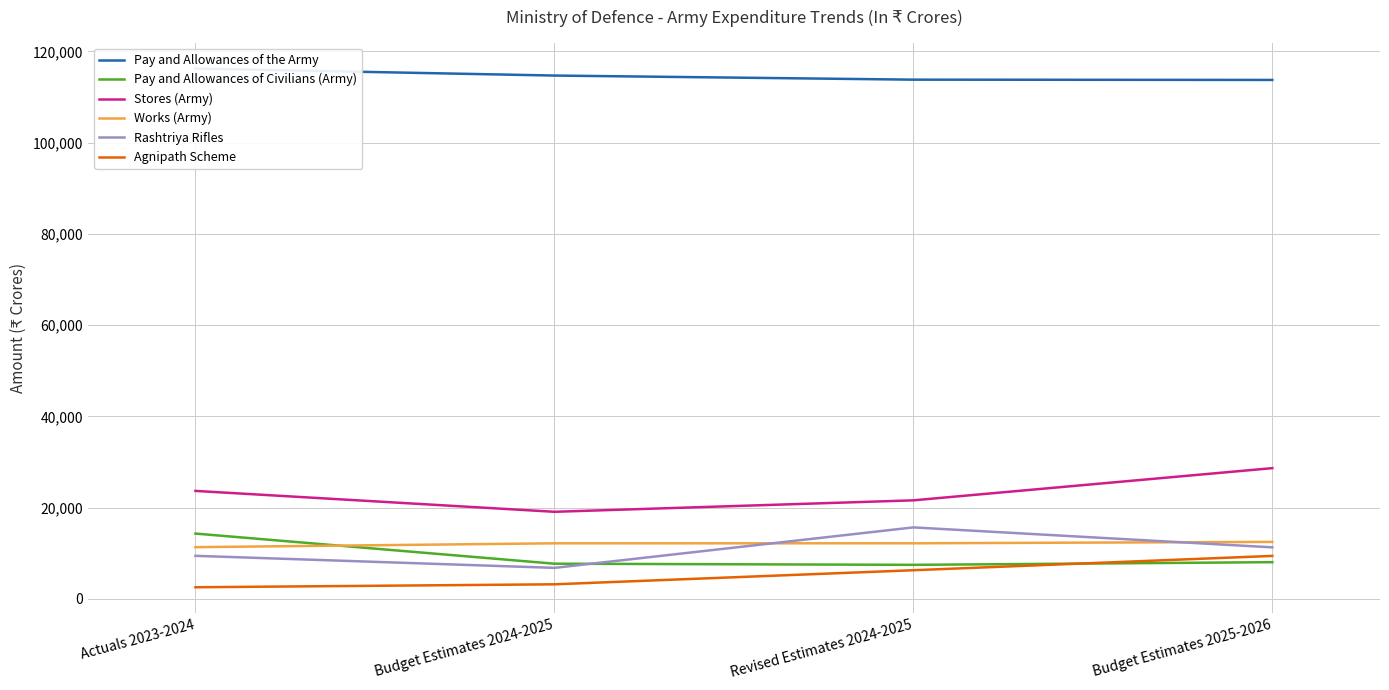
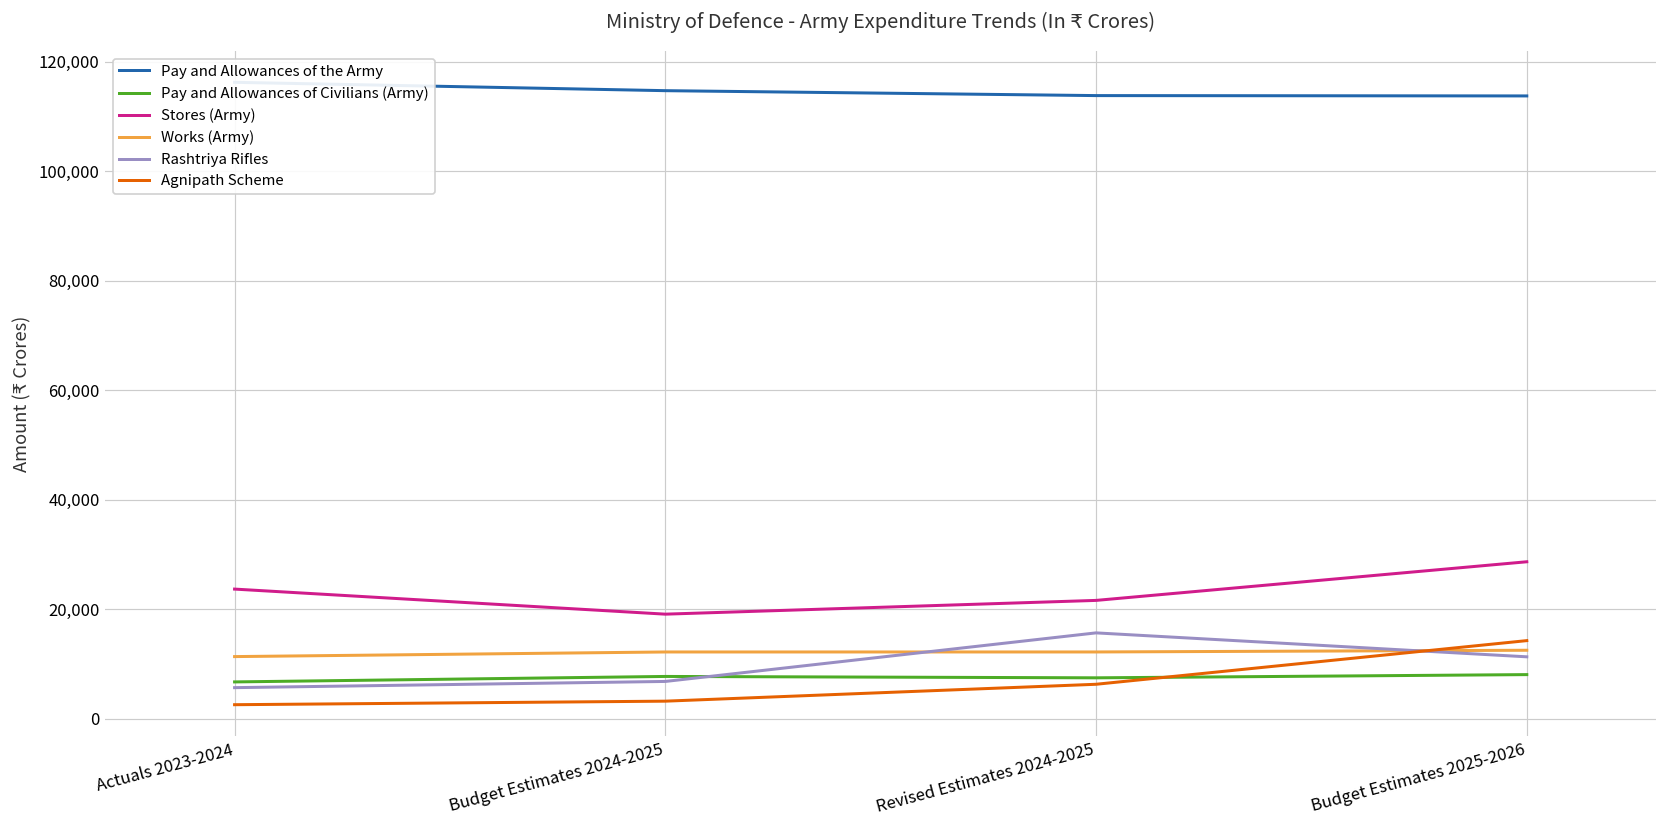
  {
    "Pay and Allowances of the Army": {
      "Budget Estimates 2024-2025": "115,000",
      "Revised Estimates 2024-2025": "114,000",
      "Budget Estimates 2025-2026": "114,000"
    },
    "Pay and Allowances of Civilians (Army)": {
-     "Actuals 2023-2024": "14,000",
+     "Actuals 2023-2024": "7,000",
      "Budget Estimates 2024-2025": "8,000",
      "Revised Estimates 2024-2025": "7,000",
      "Budget Estimates 2025-2026": "8,000"
    },
    "Stores (Army)": {
      "Actuals 2023-2024": "24,000",
      "Budget Estimates 2024-2025": "19,000",
      "Revised Estimates 2024-2025": "22,000",
      "Budget Estimates 2025-2026": "29,000"
    },
    "Works (Army)": {
      "Actuals 2023-2024": "11,000",
      "Budget Estimates 2024-2025": "12,000",
      "Revised Estimates 2024-2025": "12,000",
      "Budget Estimates 2025-2026": "12,000"
    },
    "Rashtriya Rifles": {
-     "Actuals 2023-2024": "9,000",
+     "Actuals 2023-2024": "6,000",
      "Budget Estimates 2024-2025": "7,000",
      "Revised Estimates 2024-2025": "16,000",
      "Budget Estimates 2025-2026": "11,000"
    },
    "Agnipath Scheme": {
      "Actuals 2023-2024": "3,000",
      "Budget Estimates 2024-2025": "3,000",
      "Revised Estimates 2024-2025": "6,000",
-     "Budget Estimates 2025-2026": "9,000"
+     "Budget Estimates 2025-2026": "14,000"
    }
  }
